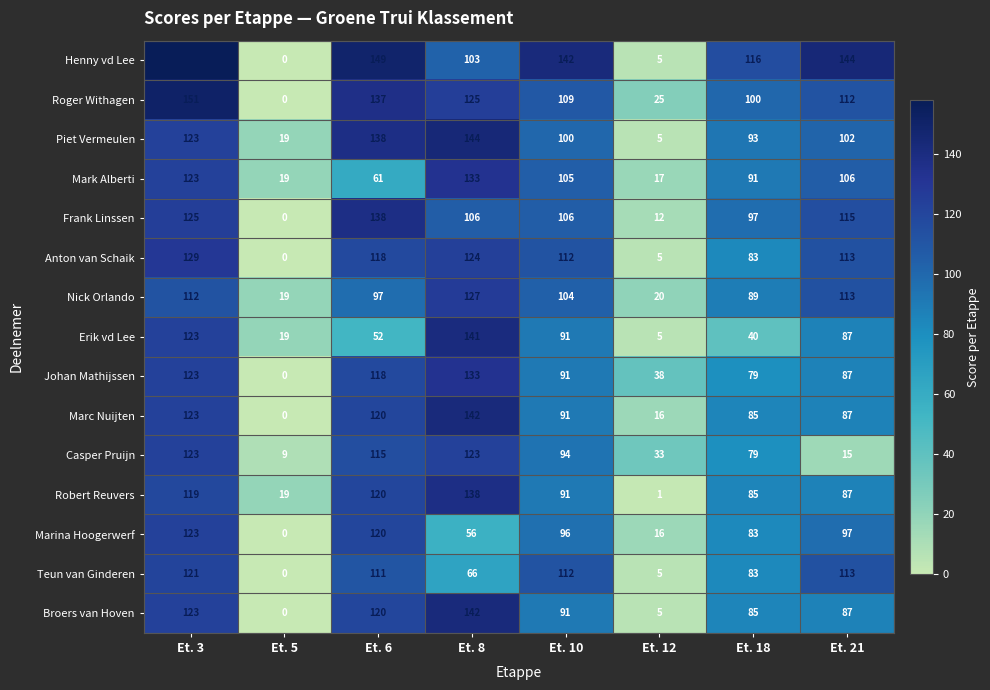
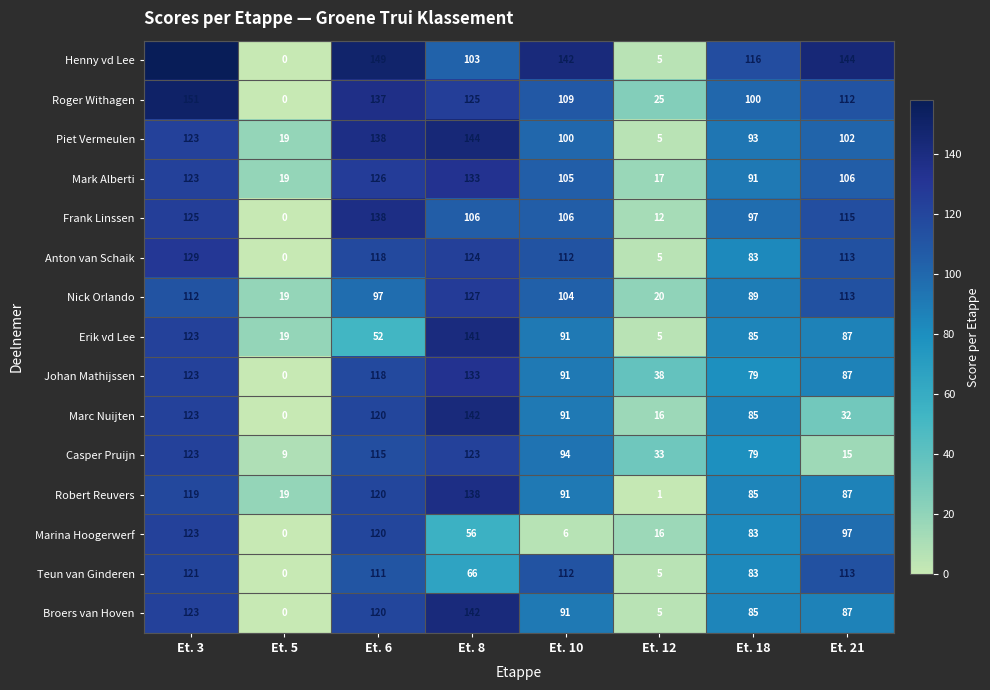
  {
    "Henny vd Lee": {
      "Et. 5": 0,
      "Et. 8": 103,
      "Et. 12": 5,
      "Et. 18": 116
    },
    "Roger Withagen": {
      "Et. 5": 0,
      "Et. 8": 125,
      "Et. 10": 109,
      "Et. 12": 25,
      "Et. 18": 100,
      "Et. 21": 112
    },
    "Piet Vermeulen": {
      "Et. 3": 123,
      "Et. 5": 19,
      "Et. 10": 100,
      "Et. 12": 5,
      "Et. 18": 93,
      "Et. 21": 102
    },
    "Mark Alberti": {
      "Et. 3": 123,
      "Et. 5": 19,
-     "Et. 6": 61,
+     "Et. 6": 126,
      "Et. 8": 133,
      "Et. 10": 105,
      "Et. 12": 17,
      "Et. 18": 91,
      "Et. 21": 106
    },
    "Frank Linssen": {
      "Et. 3": 125,
      "Et. 5": 0,
      "Et. 8": 106,
      "Et. 10": 106,
      "Et. 12": 12,
      "Et. 18": 97,
      "Et. 21": 115
    },
    "Anton van Schaik": {
      "Et. 3": 129,
      "Et. 5": 0,
      "Et. 6": 118,
      "Et. 8": 124,
      "Et. 10": 112,
      "Et. 12": 5,
      "Et. 18": 83,
      "Et. 21": 113
    },
    "Nick Orlando": {
      "Et. 3": 112,
      "Et. 5": 19,
      "Et. 6": 97,
      "Et. 8": 127,
      "Et. 10": 104,
      "Et. 12": 20,
      "Et. 18": 89,
      "Et. 21": 113
    },
    "Erik vd Lee": {
      "Et. 3": 123,
      "Et. 5": 19,
      "Et. 6": 52,
      "Et. 10": 91,
      "Et. 12": 5,
-     "Et. 18": 40,
+     "Et. 18": 85,
      "Et. 21": 87
    },
    "Johan Mathijssen": {
      "Et. 3": 123,
      "Et. 5": 0,
      "Et. 6": 118,
      "Et. 8": 133,
      "Et. 10": 91,
      "Et. 12": 38,
      "Et. 18": 79,
      "Et. 21": 87
    },
    "Marc Nuijten": {
      "Et. 3": 123,
      "Et. 5": 0,
      "Et. 6": 120,
      "Et. 10": 91,
      "Et. 12": 16,
      "Et. 18": 85,
-     "Et. 21": 87
+     "Et. 21": 32
    },
    "Casper Pruijn": {
      "Et. 3": 123,
      "Et. 5": 9,
      "Et. 6": 115,
      "Et. 8": 123,
      "Et. 10": 94,
      "Et. 12": 33,
      "Et. 18": 79,
      "Et. 21": 15
    },
    "Robert Reuvers": {
      "Et. 3": 119,
      "Et. 5": 19,
      "Et. 6": 120,
      "Et. 10": 91,
      "Et. 12": 1,
      "Et. 18": 85,
      "Et. 21": 87
    },
    "Marina Hoogerwerf": {
      "Et. 3": 123,
      "Et. 5": 0,
      "Et. 6": 120,
      "Et. 8": 56,
-     "Et. 10": 96,
+     "Et. 10": 6,
      "Et. 12": 16,
      "Et. 18": 83,
      "Et. 21": 97
    },
    "Teun van Ginderen": {
      "Et. 3": 121,
      "Et. 5": 0,
      "Et. 6": 111,
      "Et. 8": 66,
      "Et. 10": 112,
      "Et. 12": 5,
      "Et. 18": 83,
      "Et. 21": 113
    },
    "Broers van Hoven": {
      "Et. 3": 123,
      "Et. 5": 0,
      "Et. 6": 120,
      "Et. 10": 91,
      "Et. 12": 5,
      "Et. 18": 85,
      "Et. 21": 87
    }
  }
